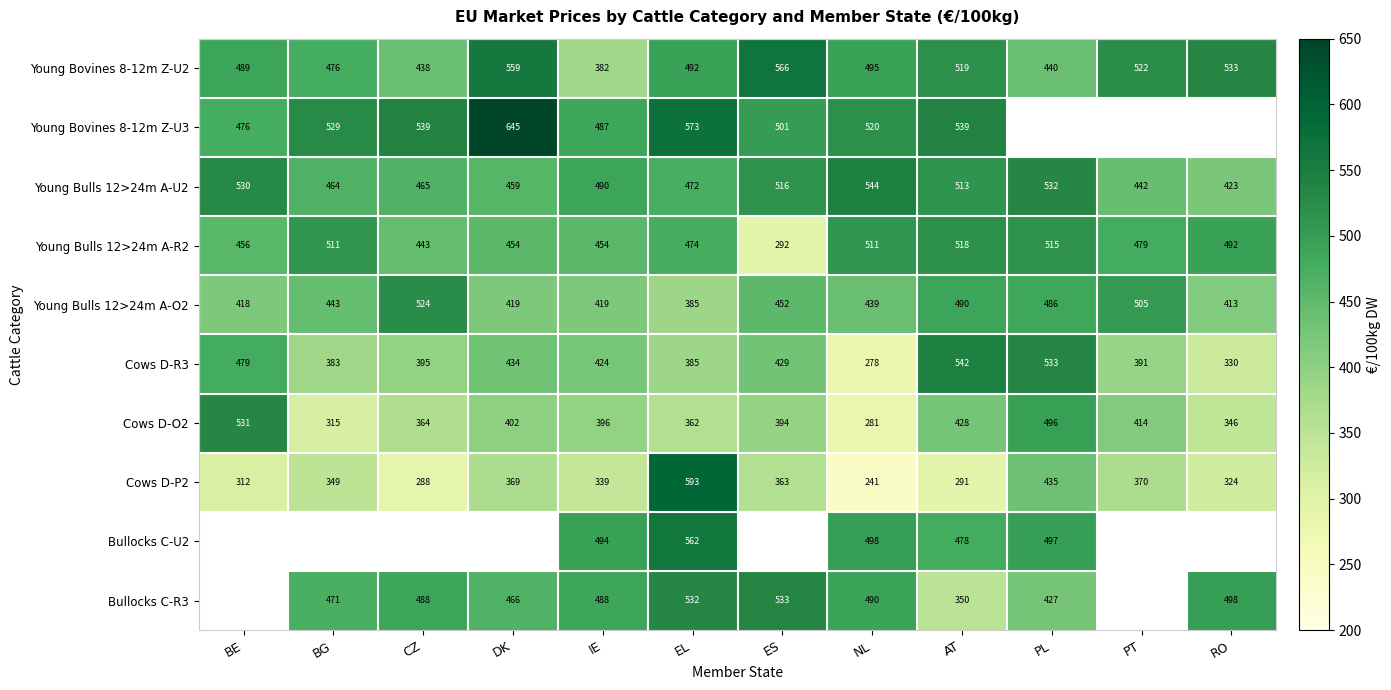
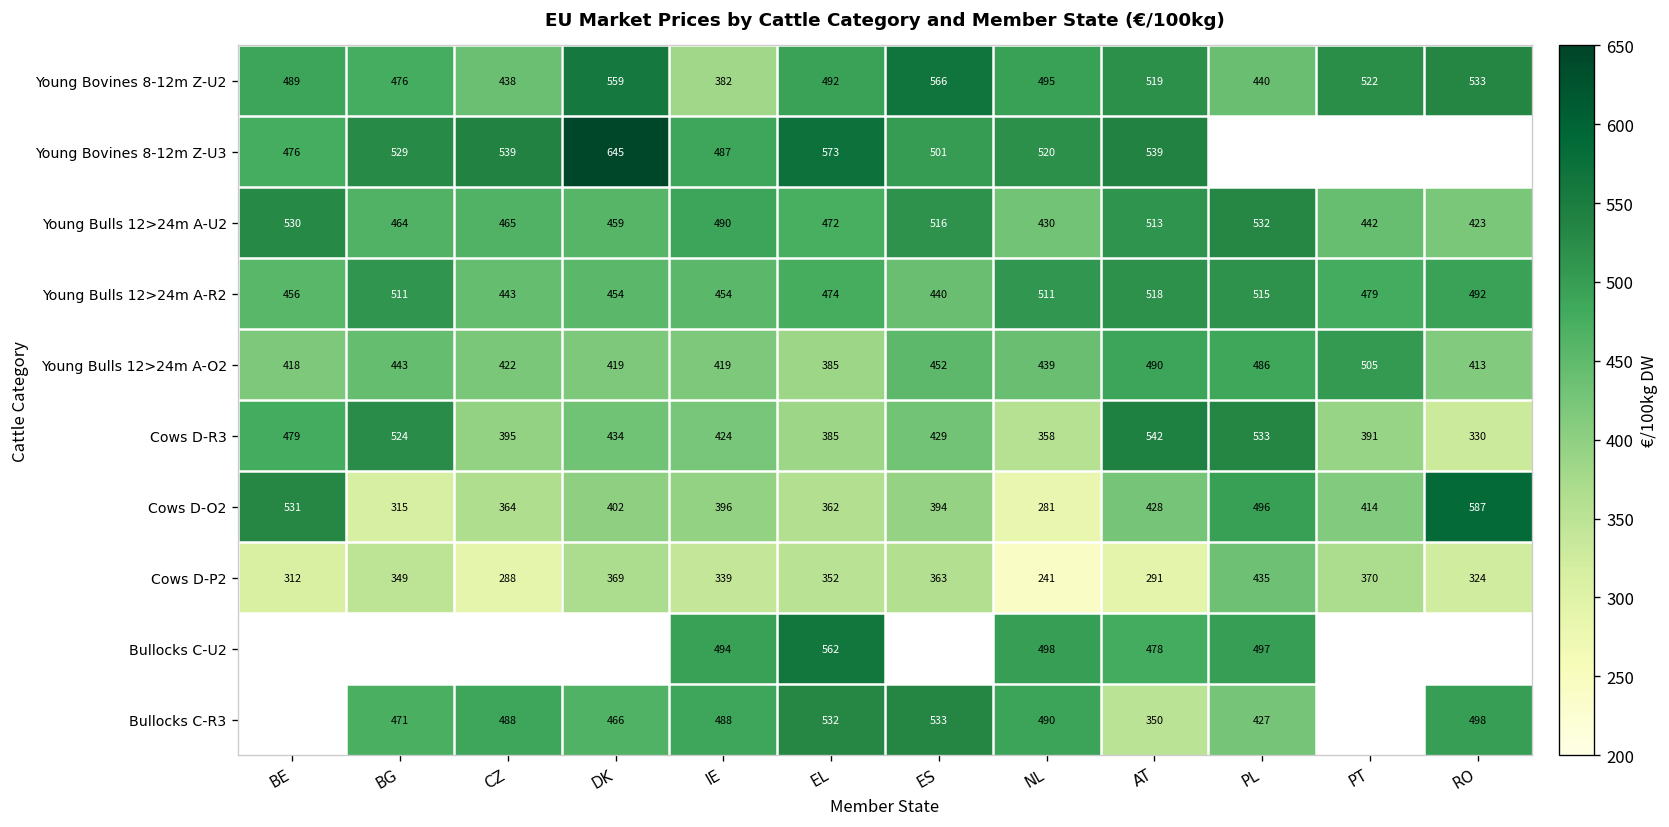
  {
    "Young Bovines 8-12m Z-U2": {
      "BE": 489,
      "BG": 476,
      "CZ": 438,
      "DK": 559,
      "IE": 382,
      "EL": 492,
      "ES": 566,
      "NL": 495,
      "AT": 519,
      "PL": 440,
      "PT": 522,
      "RO": 533
    },
    "Young Bovines 8-12m Z-U3": {
      "BE": 476,
      "BG": 529,
      "CZ": 539,
      "DK": 645,
      "IE": 487,
      "EL": 573,
      "ES": 501,
      "NL": 520,
      "AT": 539
    },
    "Young Bulls 12>24m A-U2": {
      "BE": 530,
      "BG": 464,
      "CZ": 465,
      "DK": 459,
      "IE": 490,
      "EL": 472,
      "ES": 516,
-     "NL": 544,
+     "NL": 430,
      "AT": 513,
      "PL": 532,
      "PT": 442,
      "RO": 423
    },
    "Young Bulls 12>24m A-R2": {
      "BE": 456,
      "BG": 511,
      "CZ": 443,
      "DK": 454,
      "IE": 454,
      "EL": 474,
-     "ES": 292,
+     "ES": 440,
      "NL": 511,
      "AT": 518,
      "PL": 515,
      "PT": 479,
      "RO": 492
    },
    "Young Bulls 12>24m A-O2": {
      "BE": 418,
      "BG": 443,
-     "CZ": 524,
+     "CZ": 422,
      "DK": 419,
      "IE": 419,
      "EL": 385,
      "ES": 452,
      "NL": 439,
      "AT": 490,
      "PL": 486,
      "PT": 505,
      "RO": 413
    },
    "Cows D-R3": {
      "BE": 479,
-     "BG": 383,
+     "BG": 524,
      "CZ": 395,
      "DK": 434,
      "IE": 424,
      "EL": 385,
      "ES": 429,
-     "NL": 278,
+     "NL": 358,
      "AT": 542,
      "PL": 533,
      "PT": 391,
      "RO": 330
    },
    "Cows D-O2": {
      "BE": 531,
      "BG": 315,
      "CZ": 364,
      "DK": 402,
      "IE": 396,
      "EL": 362,
      "ES": 394,
      "NL": 281,
      "AT": 428,
      "PL": 496,
      "PT": 414,
-     "RO": 346
+     "RO": 587
    },
    "Cows D-P2": {
      "BE": 312,
      "BG": 349,
      "CZ": 288,
      "DK": 369,
      "IE": 339,
-     "EL": 593,
+     "EL": 352,
      "ES": 363,
      "NL": 241,
      "AT": 291,
      "PL": 435,
      "PT": 370,
      "RO": 324
    },
    "Bullocks C-U2": {
      "IE": 494,
      "EL": 562,
      "NL": 498,
      "AT": 478,
      "PL": 497
    },
    "Bullocks C-R3": {
      "BG": 471,
      "CZ": 488,
      "DK": 466,
      "IE": 488,
      "EL": 532,
      "ES": 533,
      "NL": 490,
      "AT": 350,
      "PL": 427,
      "RO": 498
    }
  }
